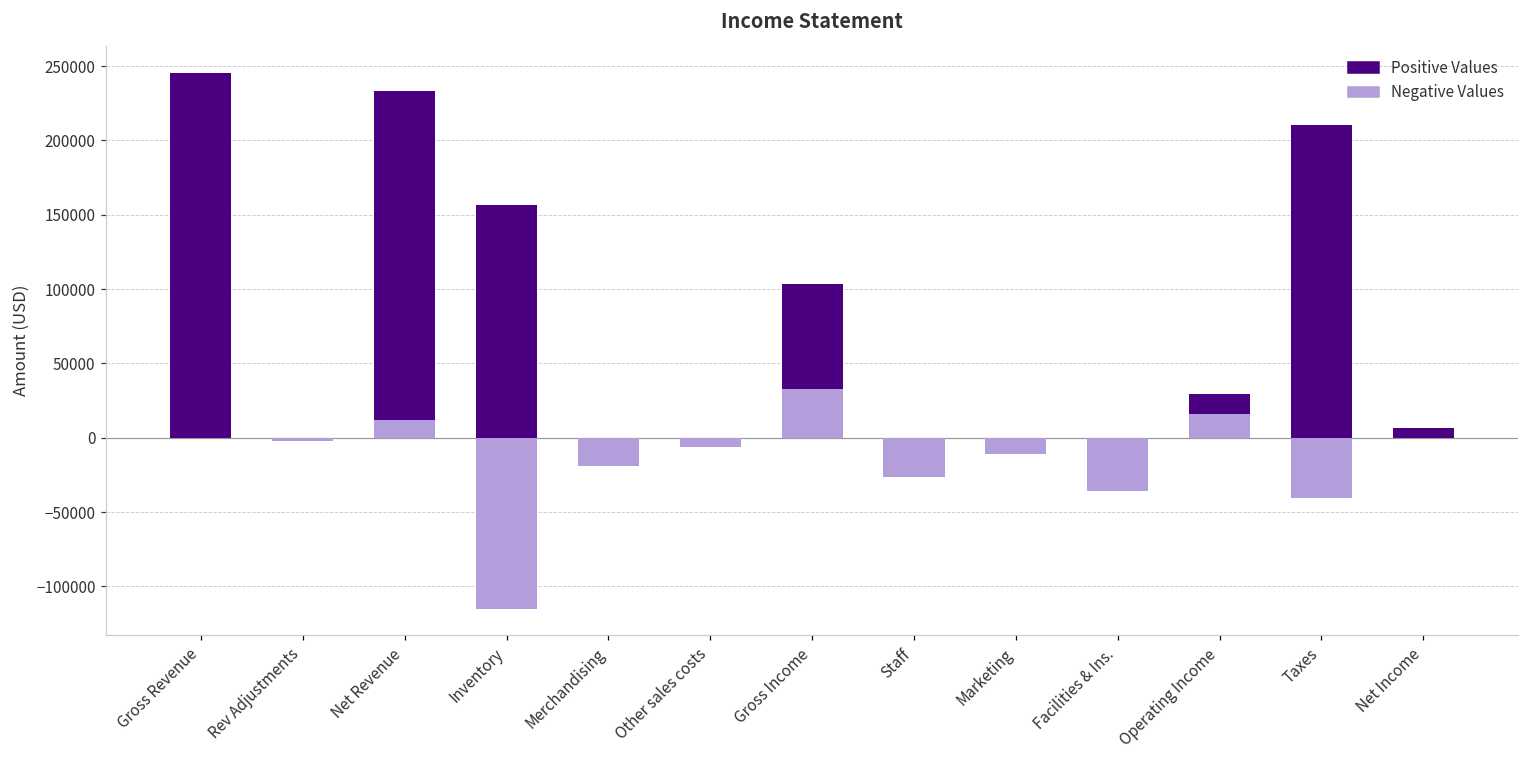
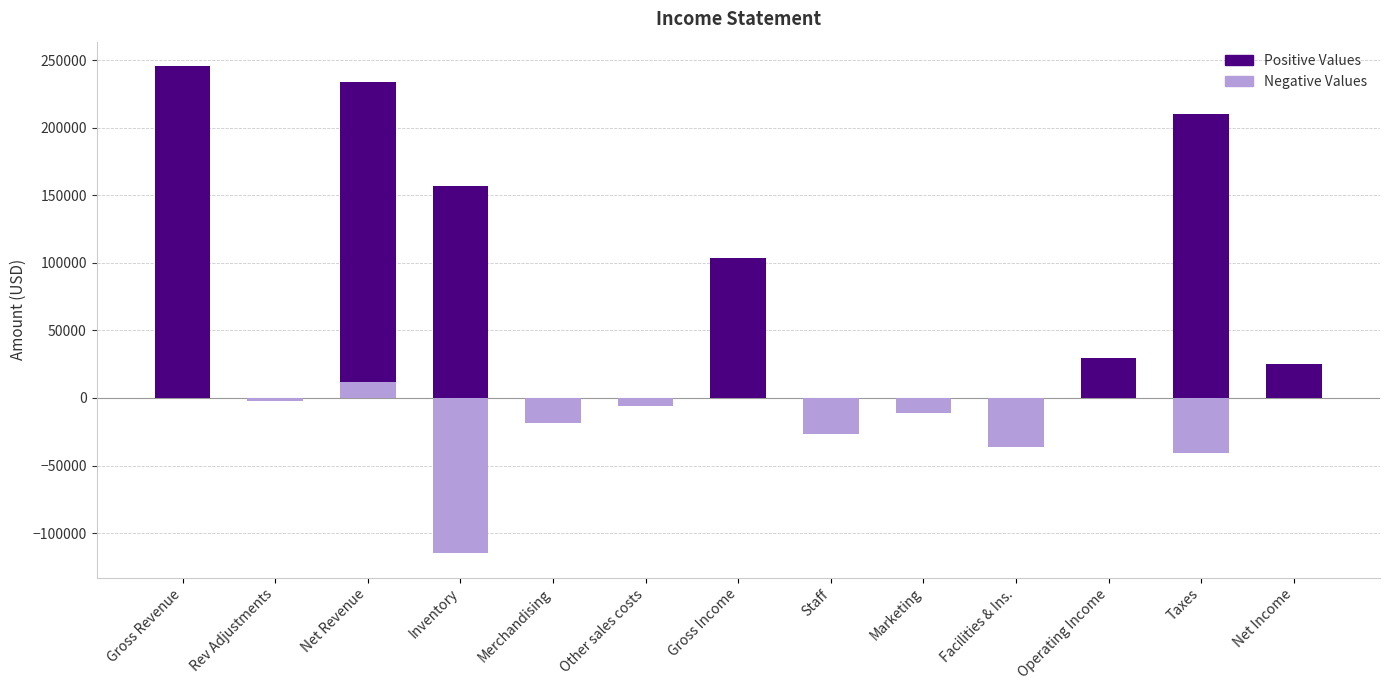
  {
    "Positive Values": {
      "Gross Revenue": 246000,
      "Rev Adjustments": 0,
      "Net Revenue": 233000,
      "Inventory": 157000,
      "Merchandising": 0,
      "Other sales costs": 0,
      "Gross Income": 103000,
      "Staff": 0,
      "Marketing": 0,
      "Facilities & Ins.": 0,
      "Operating Income": 29000,
      "Taxes": 210000,
-     "Net Income": 7000
+     "Net Income": 25000
    },
    "Negative Values": {
      "Gross Revenue": 0,
      "Rev Adjustments": -2000,
      "Inventory": -115000,
      "Merchandising": -19000,
      "Other sales costs": -6000,
-     "Gross Income": 33000,
+     "Gross Income": 0,
      "Staff": -27000,
      "Marketing": -11000,
      "Facilities & Ins.": -36000,
-     "Operating Income": 16000,
+     "Operating Income": 0,
      "Taxes": -41000,
      "Net Income": 0
    }
  }
